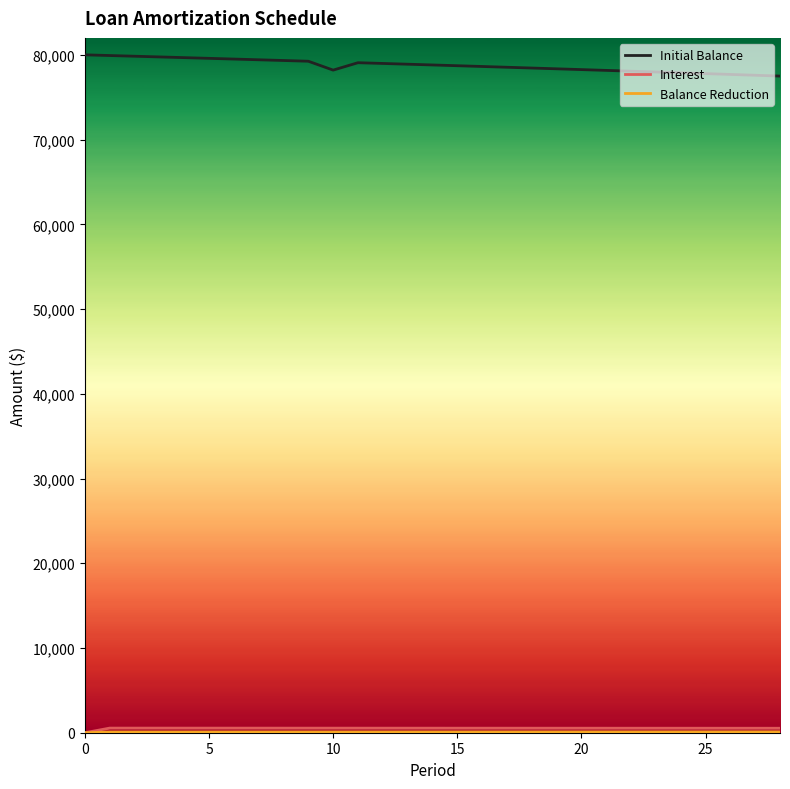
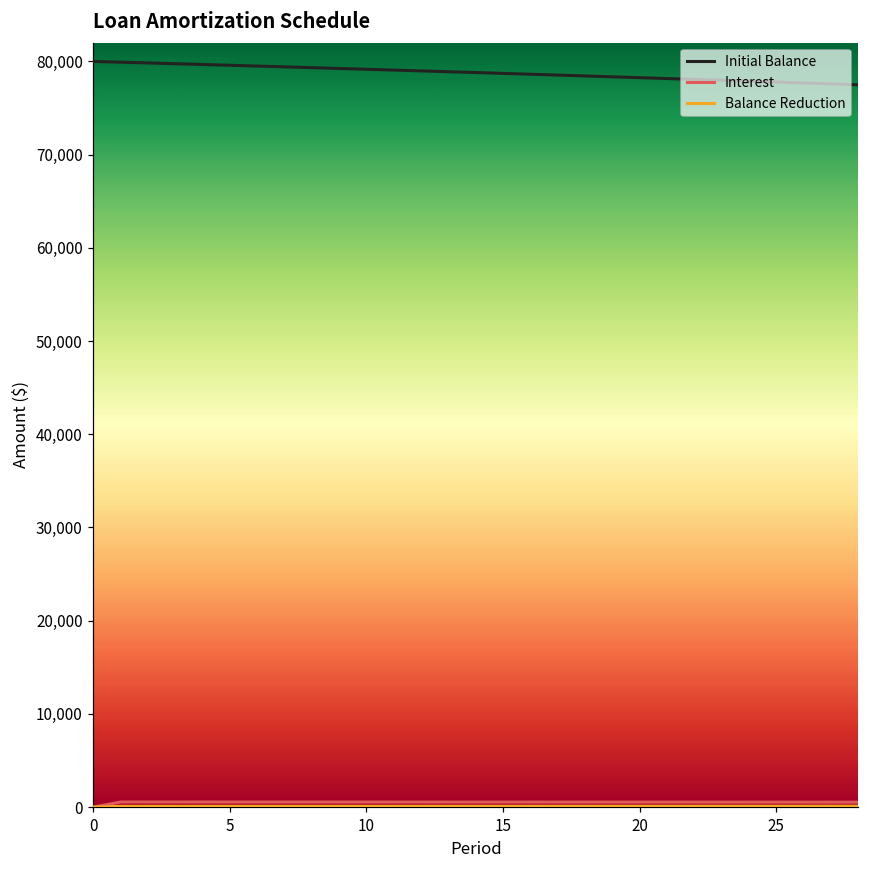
  {
    "Initial Balance": {
      "0": "80,000",
      "5": "80,000",
-     "10": "78,000",
+     "10": "79,000",
      "15": "79,000",
      "20": "78,000"
    },
    "Interest": {
      "5": "1,000",
      "10": "1,000",
      "15": "1,000",
      "20": "1,000",
      "25": "1,000"
    },
    "Balance Reduction": {
      "5": "0",
      "10": "0",
      "15": "0",
      "20": "0",
      "25": "0"
    }
  }
